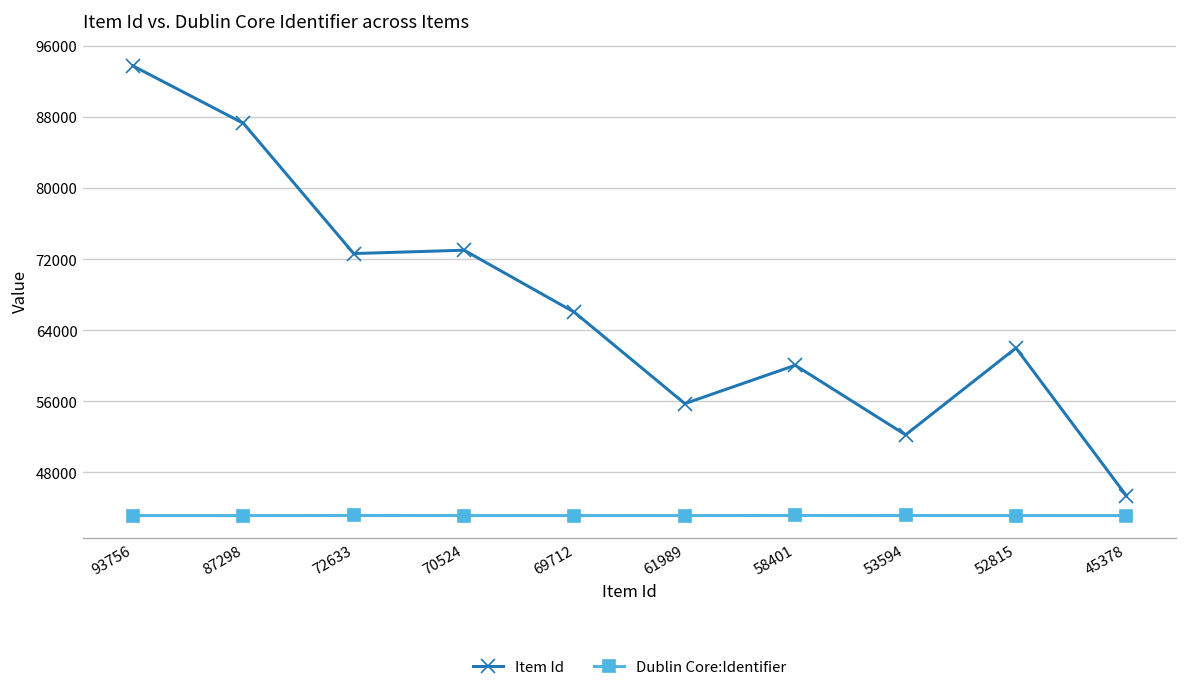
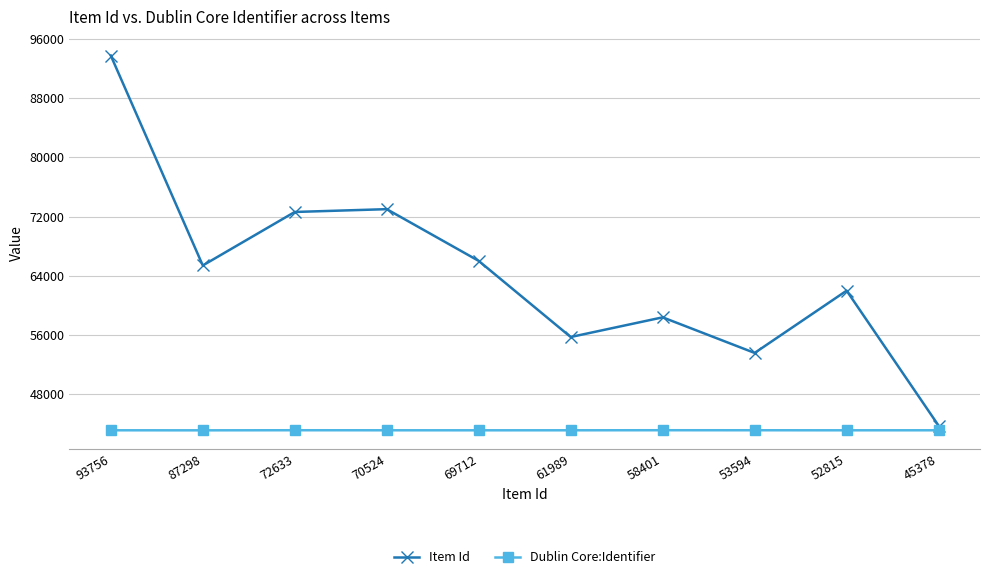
  {
    "Item Id": {
      "93756": 94000,
-     "87298": 87000,
+     "87298": 65000,
      "72633": 73000,
      "70524": 73000,
      "69712": 66000,
      "61989": 56000,
-     "58401": 60000,
-     "53594": 52000,
+     "58401": 58000,
+     "53594": 54000,
      "52815": 62000,
-     "45378": 45000
+     "45378": 44000
    },
    "Dublin Core:Identifier": {
      "93756": 43000,
      "87298": 43000,
      "72633": 43000,
      "70524": 43000,
      "69712": 43000,
      "61989": 43000,
      "58401": 43000,
      "53594": 43000,
      "52815": 43000,
      "45378": 43000
    }
  }
